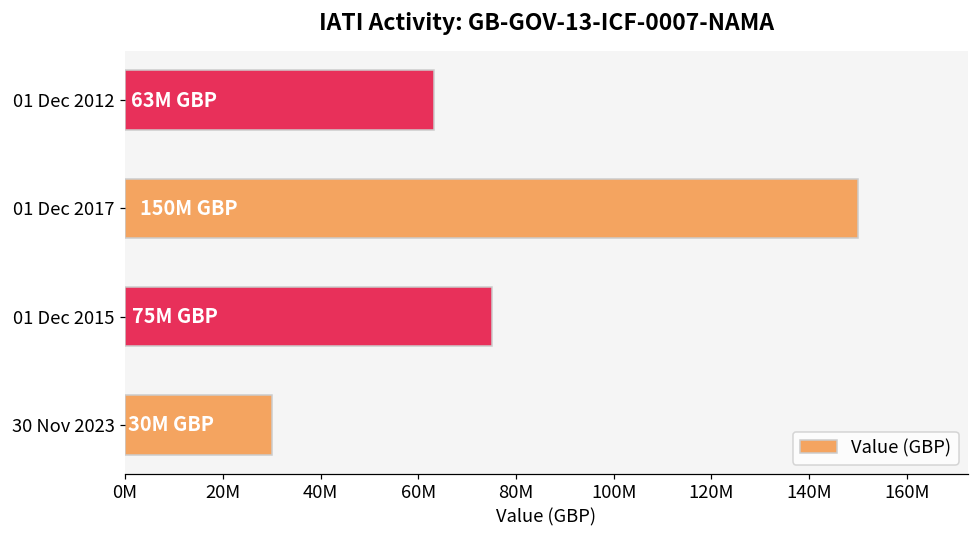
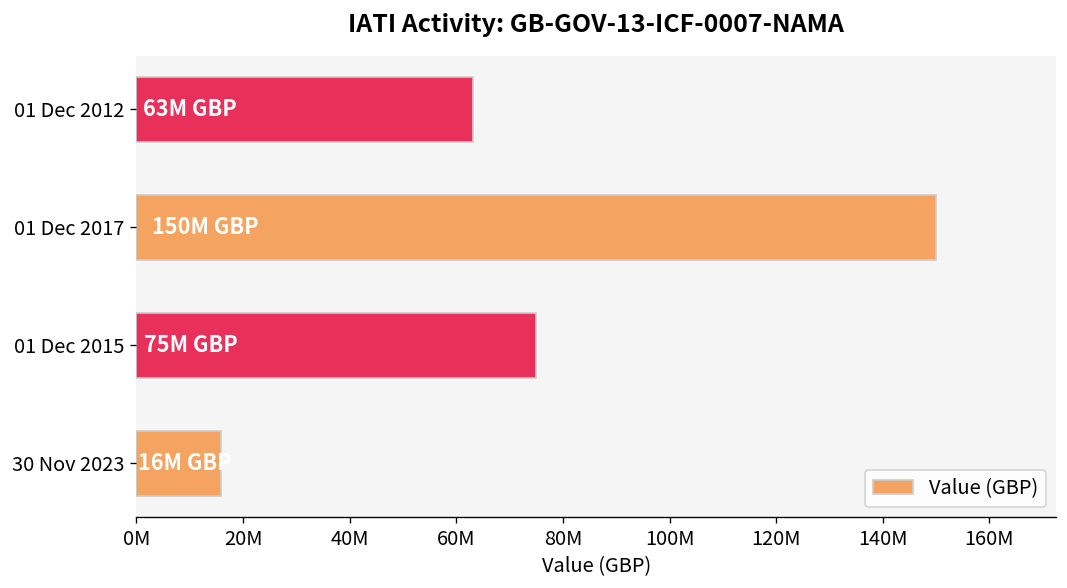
  {
    "01 Dec 2012": "63M",
    "01 Dec 2017": "150M",
    "01 Dec 2015": "75M",
-   "30 Nov 2023": "30M"
+   "30 Nov 2023": "16M"
  }
